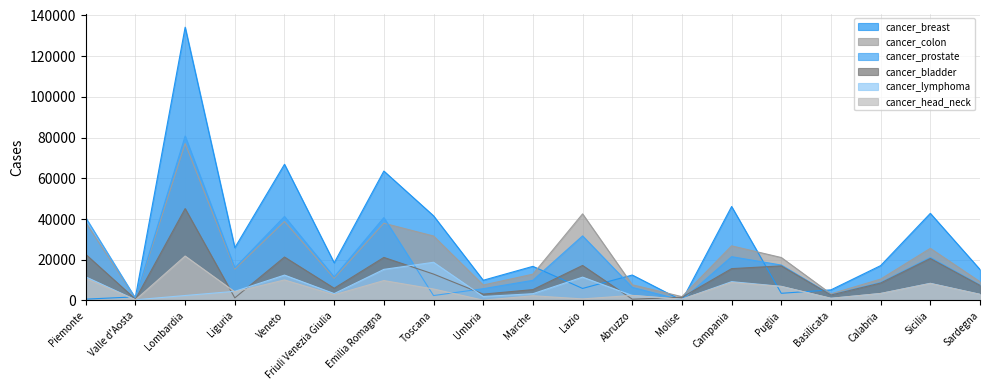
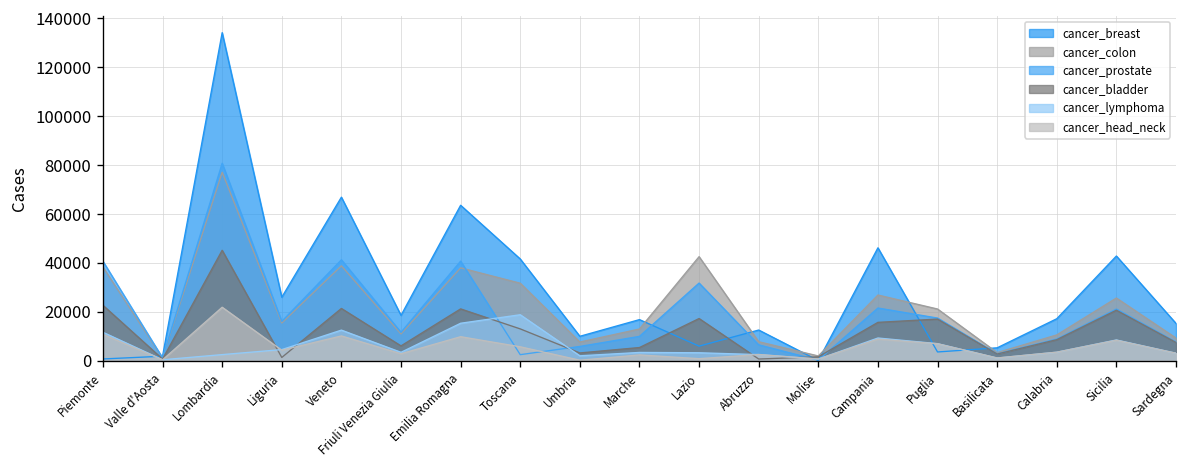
  {
    "cancer_bladder": {
      "Piemonte": 23000,
      "Lombardia": 45000,
      "Liguria": 1000,
      "Veneto": 21000,
      "Friuli Venezia Giulia": 6000,
      "Emilia Romagna": 21000,
      "Toscana": 13000,
      "Marche": 5000,
      "Lazio": 17000,
      "Abruzzo": 1000,
      "Campania": 16000
    },
    "cancer_lymphoma": {
      "Lombardia": 2000,
      "Veneto": 12000,
      "Emilia Romagna": 15000,
      "Toscana": 19000,
-     "Lazio": 11000
+     "Lazio": 3000
    }
  }
